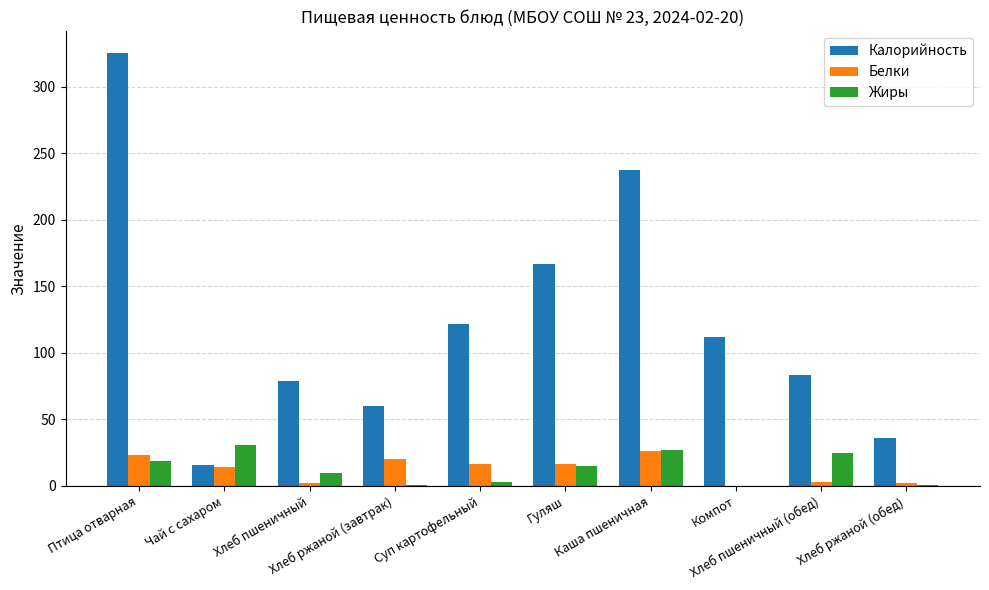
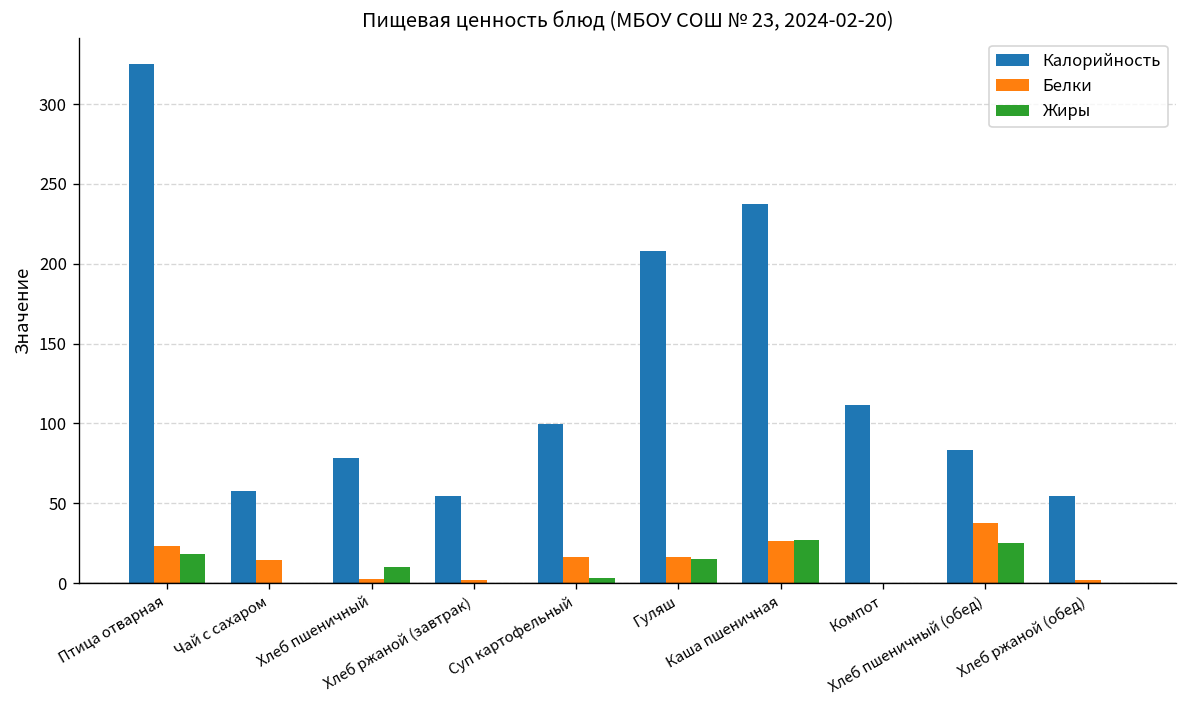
  {
    "Калорийность": {
      "Птица отварная": 325,
-     "Чай с сахаром": 16,
+     "Чай с сахаром": 58,
      "Хлеб пшеничный": 79,
-     "Хлеб ржаной (завтрак)": 60,
-     "Суп картофельный": 122,
-     "Гуляш": 167,
+     "Хлеб ржаной (завтрак)": 54,
+     "Суп картофельный": 99,
+     "Гуляш": 208,
      "Каша пшеничная": 238,
      "Компот": 112,
      "Хлеб пшеничный (обед)": 83,
-     "Хлеб ржаной (обед)": 36
+     "Хлеб ржаной (обед)": 54
    },
    "Белки": {
      "Птица отварная": 23,
      "Чай с сахаром": 14,
      "Хлеб пшеничный": 2,
-     "Хлеб ржаной (завтрак)": 20,
+     "Хлеб ржаной (завтрак)": 2,
      "Суп картофельный": 17,
      "Гуляш": 16,
      "Каша пшеничная": 26,
-     "Хлеб пшеничный (обед)": 3,
+     "Хлеб пшеничный (обед)": 38,
      "Хлеб ржаной (обед)": 2
    },
    "Жиры": {
      "Птица отварная": 19,
-     "Чай с сахаром": 31,
+     "Чай с сахаром": 0,
      "Хлеб пшеничный": 10,
      "Суп картофельный": 3,
      "Гуляш": 15,
      "Каша пшеничная": 27,
      "Хлеб пшеничный (обед)": 25
    }
  }
